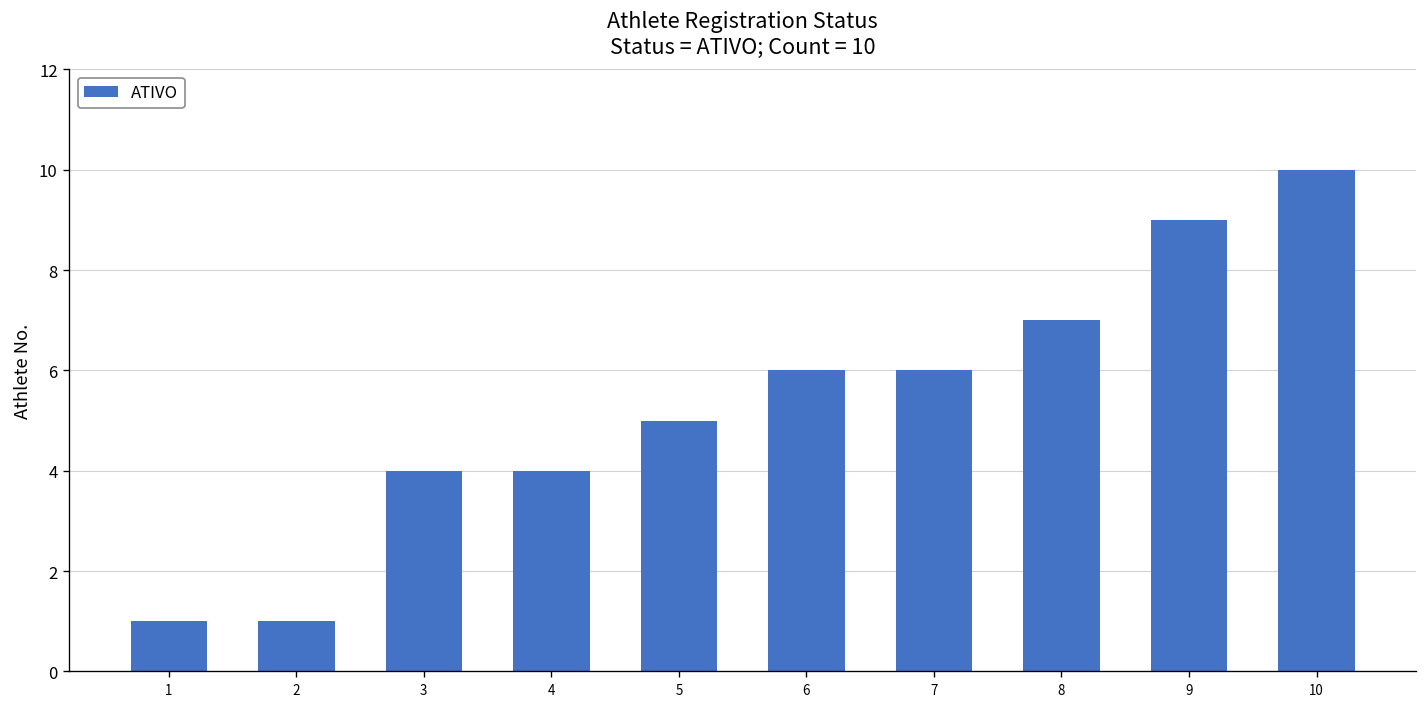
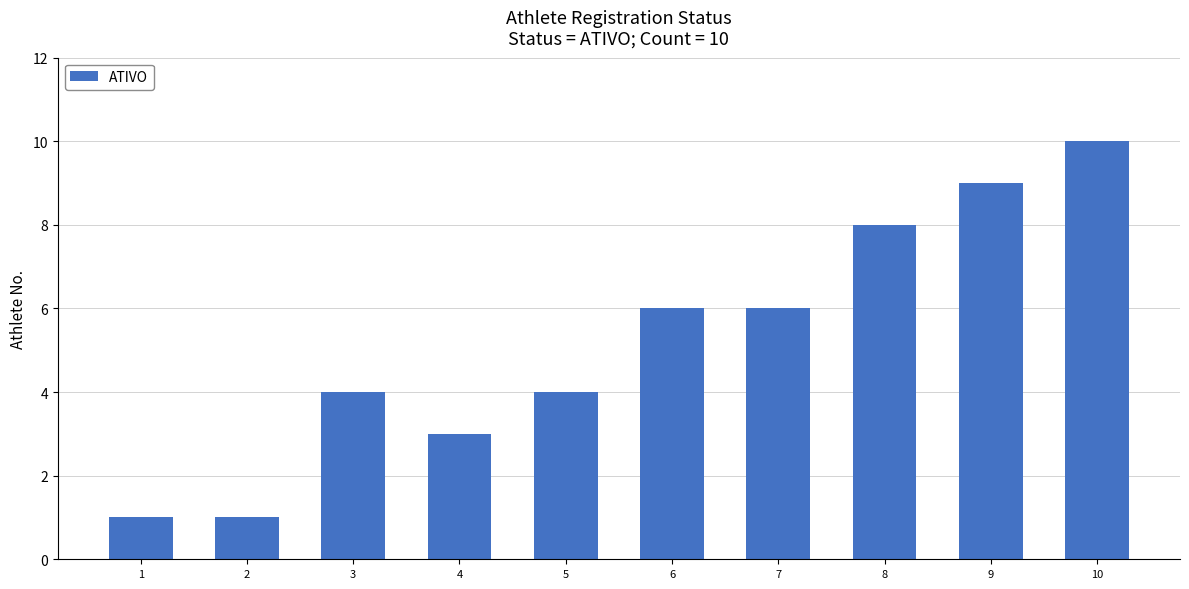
  {
    "1": 1,
    "2": 1,
    "3": 4,
-   "4": 4,
-   "5": 5,
+   "4": 3,
+   "5": 4,
    "6": 6,
    "7": 6,
-   "8": 7,
+   "8": 8,
    "9": 9,
    "10": 10
  }
